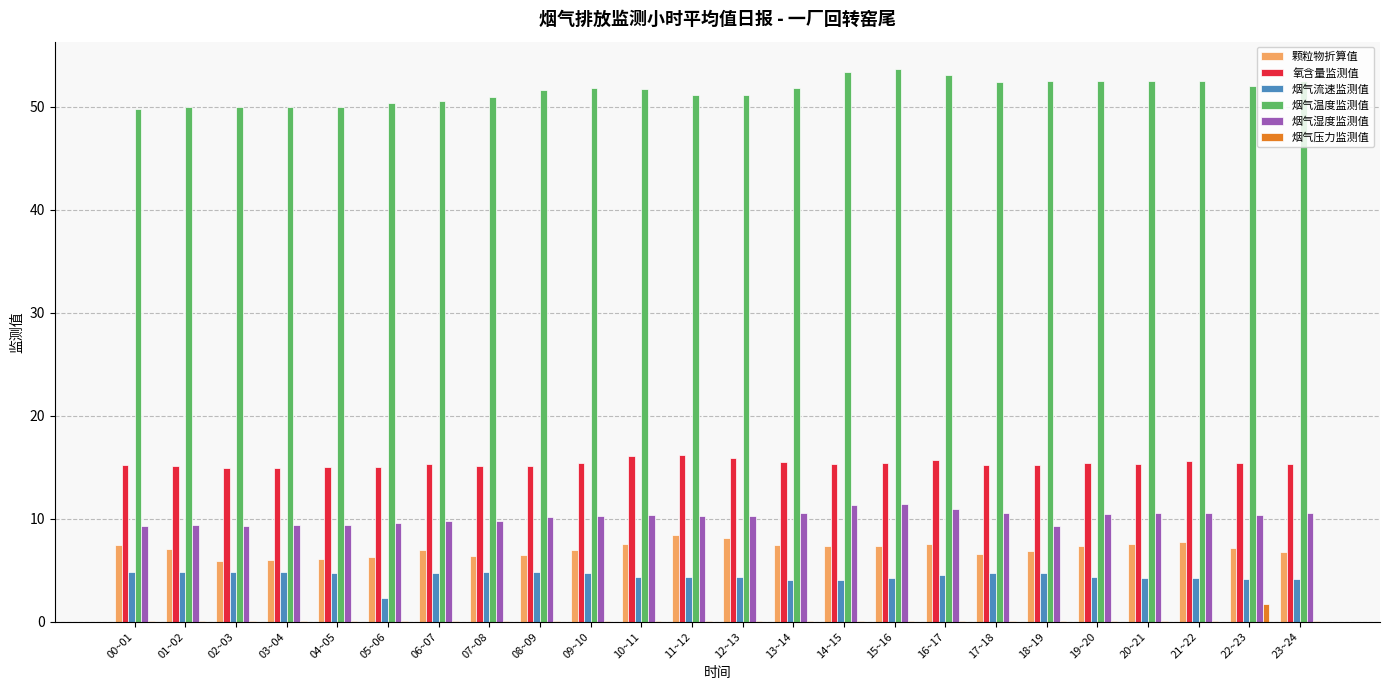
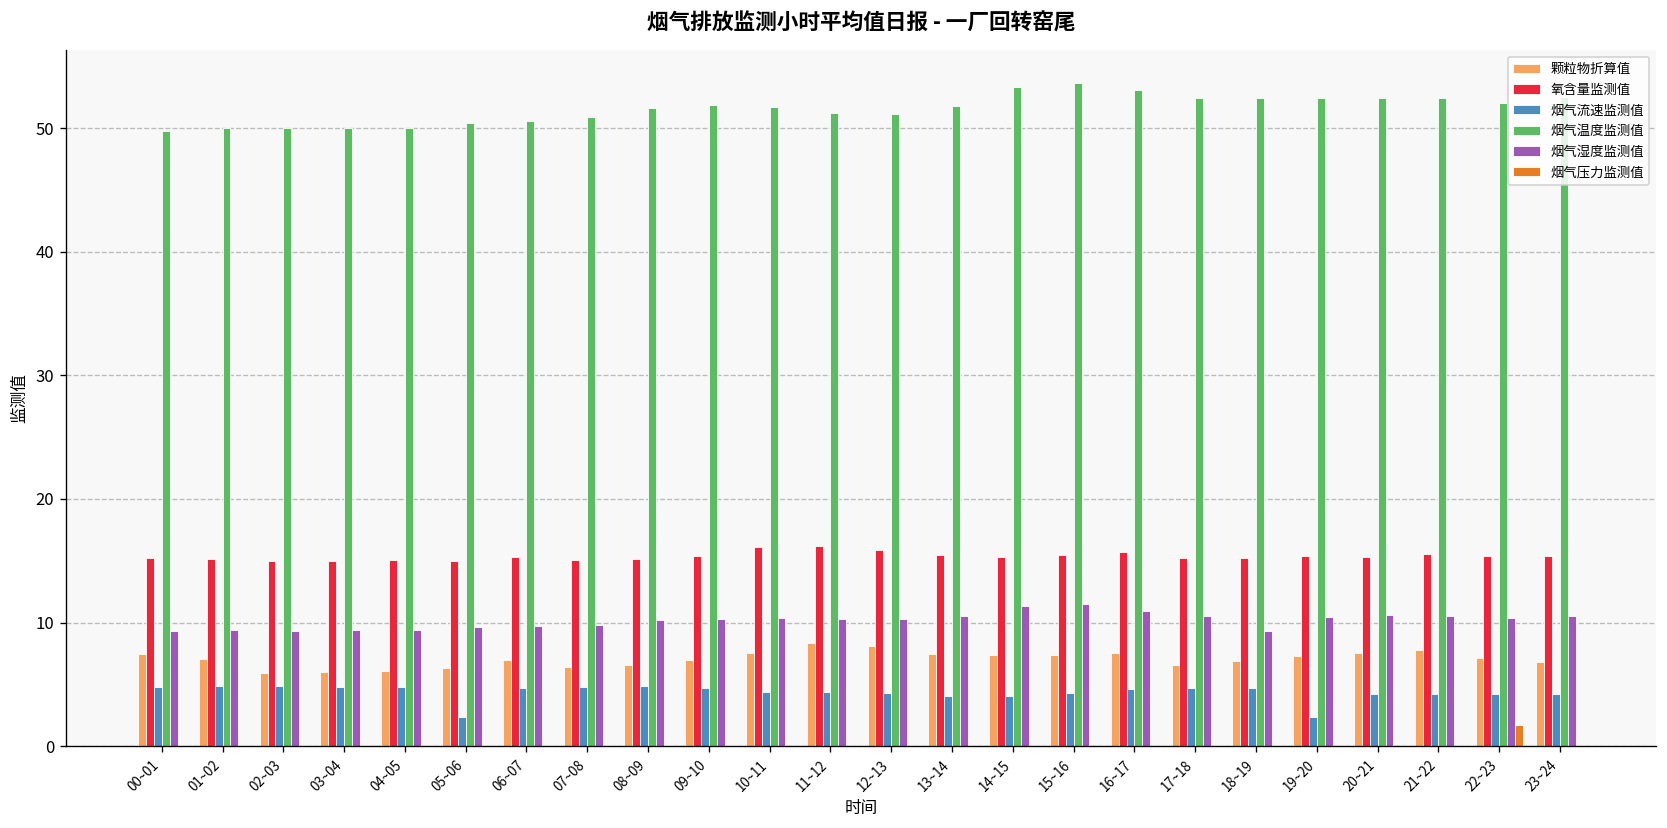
  {
    "颗粒物折算值": {
      "00~01": 7.5,
      "01~02": 7.1,
      "02~03": 5.9,
      "03~04": 6.0,
      "04~05": 6.1,
      "05~06": 6.3,
      "06~07": 6.9,
      "07~08": 6.4,
      "08~09": 6.5,
      "09~10": 6.9,
      "10~11": 7.5,
      "11~12": 8.4,
      "12~13": 8.1,
      "13~14": 7.4,
      "14~15": 7.3,
      "15~16": 7.4,
      "16~17": 7.5,
      "17~18": 6.6,
      "18~19": 6.9,
      "19~20": 7.3,
      "20~21": 7.5,
      "21~22": 7.8,
      "22~23": 7.1,
      "23~24": 6.8
    },
    "氧含量监测值": {
      "00~01": 15.2,
      "01~02": 15.2,
      "02~03": 15.0,
      "03~04": 15.0,
      "04~05": 15.0,
      "05~06": 15.0,
      "06~07": 15.3,
      "07~08": 15.1,
      "08~09": 15.1,
      "09~10": 15.4,
      "10~11": 16.1,
      "11~12": 16.2,
      "12~13": 15.9,
      "13~14": 15.5,
      "14~15": 15.3,
      "15~16": 15.4,
      "16~17": 15.7,
      "17~18": 15.2,
      "18~19": 15.2,
      "19~20": 15.4,
      "20~21": 15.3,
      "21~22": 15.6,
      "22~23": 15.4,
      "23~24": 15.4
    },
    "烟气流速监测值": {
      "00~01": 4.8,
      "01~02": 4.9,
      "02~03": 4.9,
      "03~04": 4.8,
      "04~05": 4.7,
      "05~06": 2.3,
      "06~07": 4.7,
      "07~08": 4.8,
      "08~09": 4.8,
      "09~10": 4.7,
      "10~11": 4.3,
      "11~12": 4.4,
      "12~13": 4.3,
      "13~14": 4.1,
      "14~15": 4.0,
      "15~16": 4.3,
      "16~17": 4.6,
      "17~18": 4.7,
      "18~19": 4.7,
-     "19~20": 4.3,
+     "19~20": 2.4,
      "20~21": 4.2,
      "21~22": 4.2,
      "22~23": 4.2,
      "23~24": 4.2
    },
    "烟气温度监测值": {
      "00~01": 49.8,
      "01~02": 50.0,
      "02~03": 50.0,
      "03~04": 50.0,
      "04~05": 50.0,
      "05~06": 50.4,
      "06~07": 50.6,
      "07~08": 50.9,
      "08~09": 51.6,
      "09~10": 51.9,
      "10~11": 51.7,
      "11~12": 51.2,
      "12~13": 51.2,
      "13~14": 51.8,
      "14~15": 53.4,
      "15~16": 53.7,
      "16~17": 53.1,
      "17~18": 52.5,
      "18~19": 52.5,
      "19~20": 52.5,
      "20~21": 52.5,
      "21~22": 52.5,
      "22~23": 52.1
    },
    "烟气湿度监测值": {
      "00~01": 9.3,
      "01~02": 9.4,
      "02~03": 9.3,
      "03~04": 9.4,
      "04~05": 9.4,
      "05~06": 9.6,
      "06~07": 9.8,
      "07~08": 9.8,
      "08~09": 10.2,
      "09~10": 10.3,
      "10~11": 10.4,
      "11~12": 10.3,
      "12~13": 10.3,
      "13~14": 10.6,
      "14~15": 11.3,
      "15~16": 11.5,
      "16~17": 10.9,
      "17~18": 10.5,
      "18~19": 9.3,
      "19~20": 10.5,
      "20~21": 10.6,
      "21~22": 10.5,
      "22~23": 10.4,
      "23~24": 10.5
    },
    "烟气压力监测值": {
      "22~23": 1.7
    }
  }
